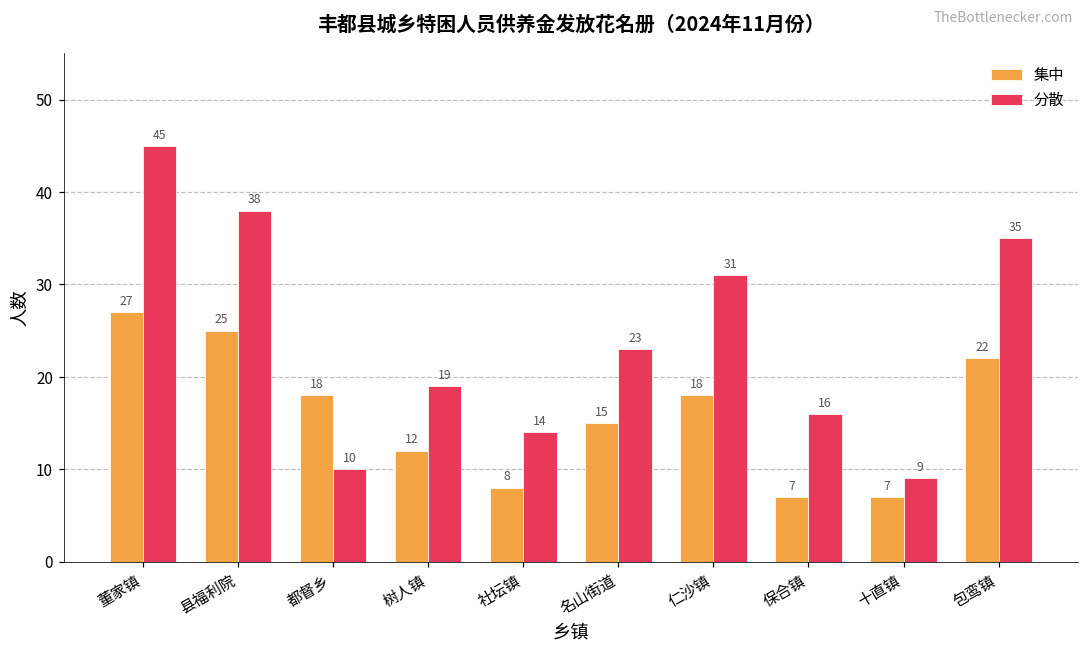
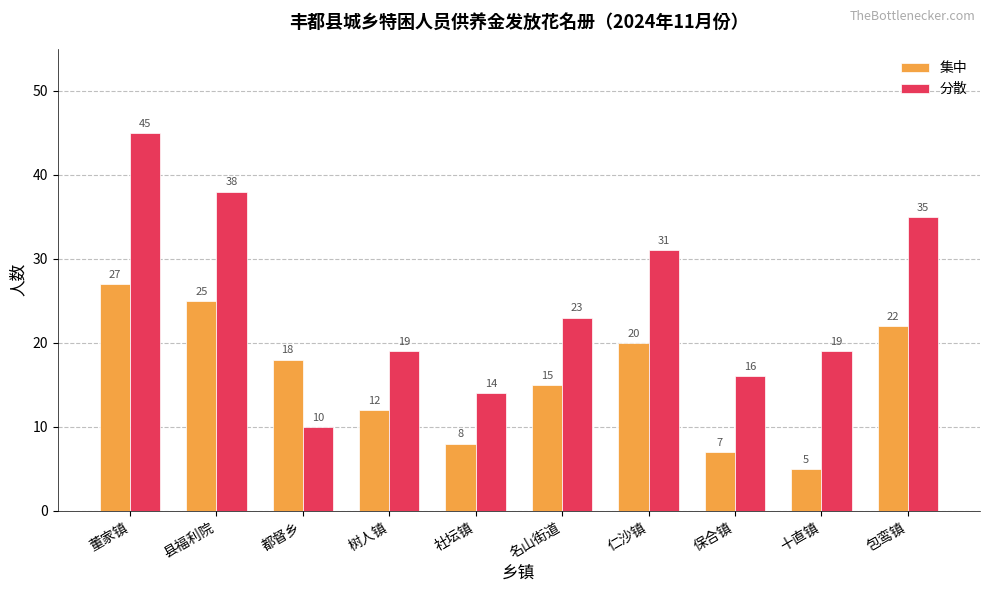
  {
    "集中": {
      "董家镇": 27,
      "县福利院": 25,
      "都督乡": 18,
      "树人镇": 12,
      "社坛镇": 8,
      "名山街道": 15,
-     "仁沙镇": 18,
+     "仁沙镇": 20,
      "保合镇": 7,
-     "十直镇": 7,
+     "十直镇": 5,
      "包鸾镇": 22
    },
    "分散": {
      "董家镇": 45,
      "县福利院": 38,
      "都督乡": 10,
      "树人镇": 19,
      "社坛镇": 14,
      "名山街道": 23,
      "仁沙镇": 31,
      "保合镇": 16,
-     "十直镇": 9,
+     "十直镇": 19,
      "包鸾镇": 35
    }
  }
